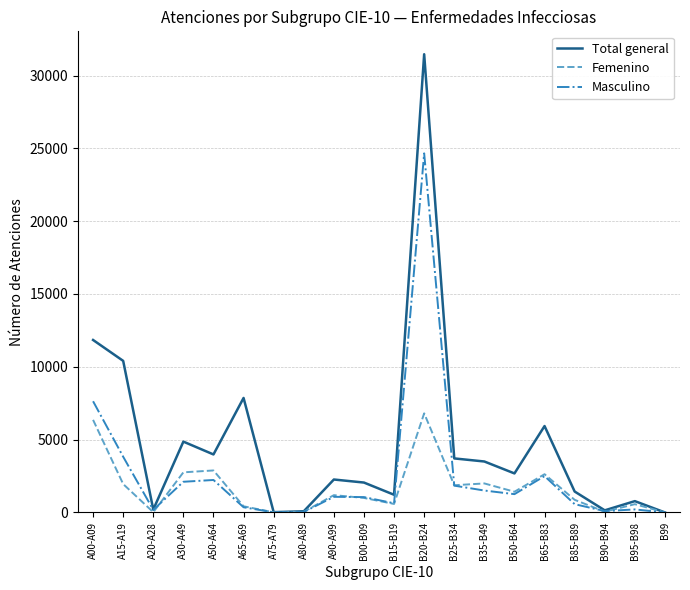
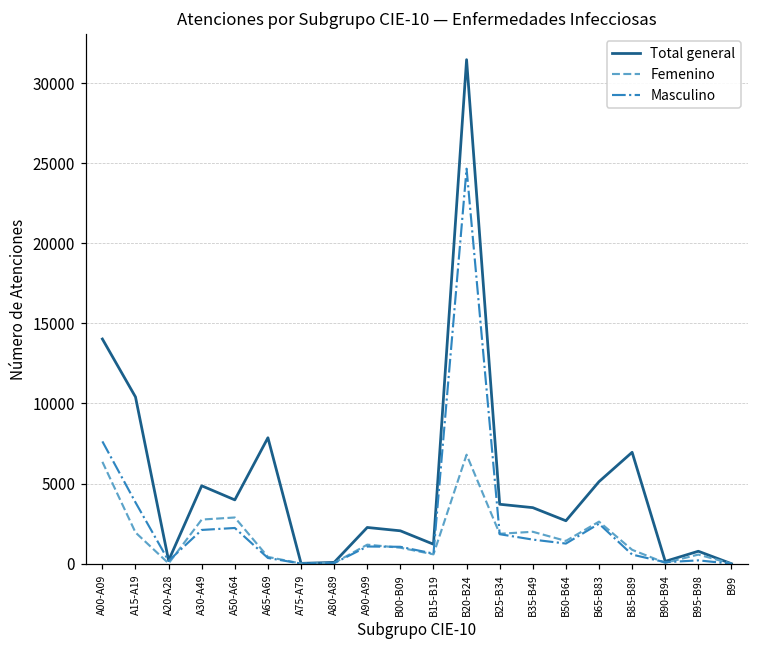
  {
    "Total general": {
-     "A00-A09": 11800,
+     "A00-A09": 14000,
      "A15-A19": 10400,
      "A30-A49": 4900,
      "A50-A64": 4000,
      "A65-A69": 7900,
      "A90-A99": 2300,
      "B00-B09": 2100,
      "B15-B19": 1200,
      "B20-B24": 31500,
      "B25-B34": 3700,
      "B35-B49": 3500,
      "B50-B64": 2700,
-     "B65-B83": 5900,
-     "B85-B89": 1400,
+     "B65-B83": 5100,
+     "B85-B89": 7000,
      "B95-B98": 800
    }
  }
